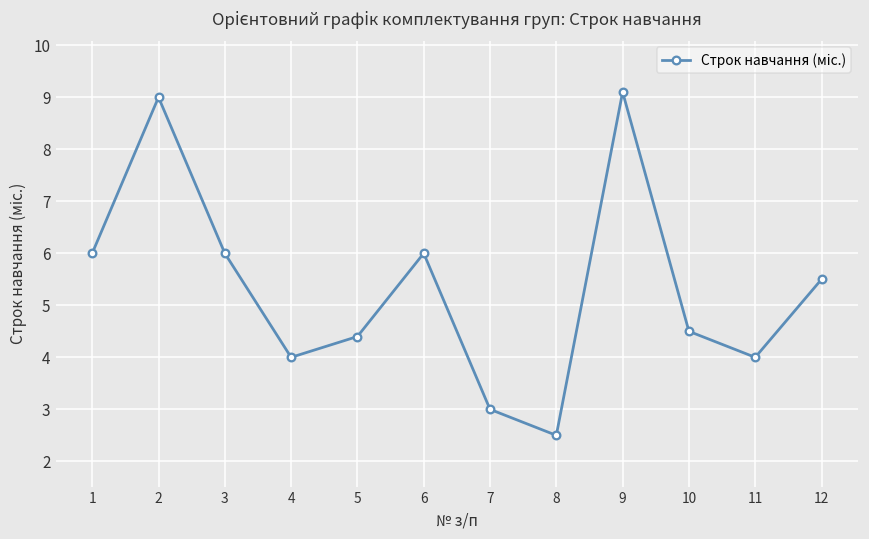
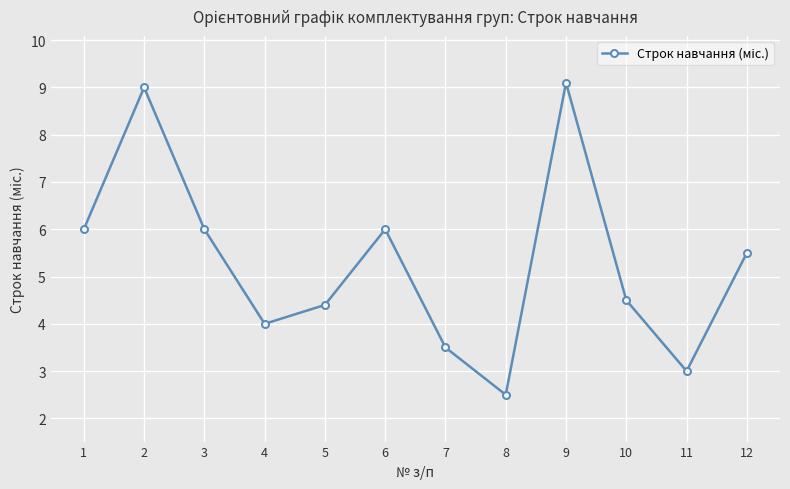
  {
    "1": 6.0,
    "2": 9.0,
    "3": 6.0,
    "4": 4.0,
    "5": 4.4,
    "6": 6.0,
-   "7": 3.0,
+   "7": 3.5,
    "8": 2.5,
    "9": 9.1,
    "10": 4.5,
-   "11": 4,
+   "11": 3,
    "12": 5.5
  }
